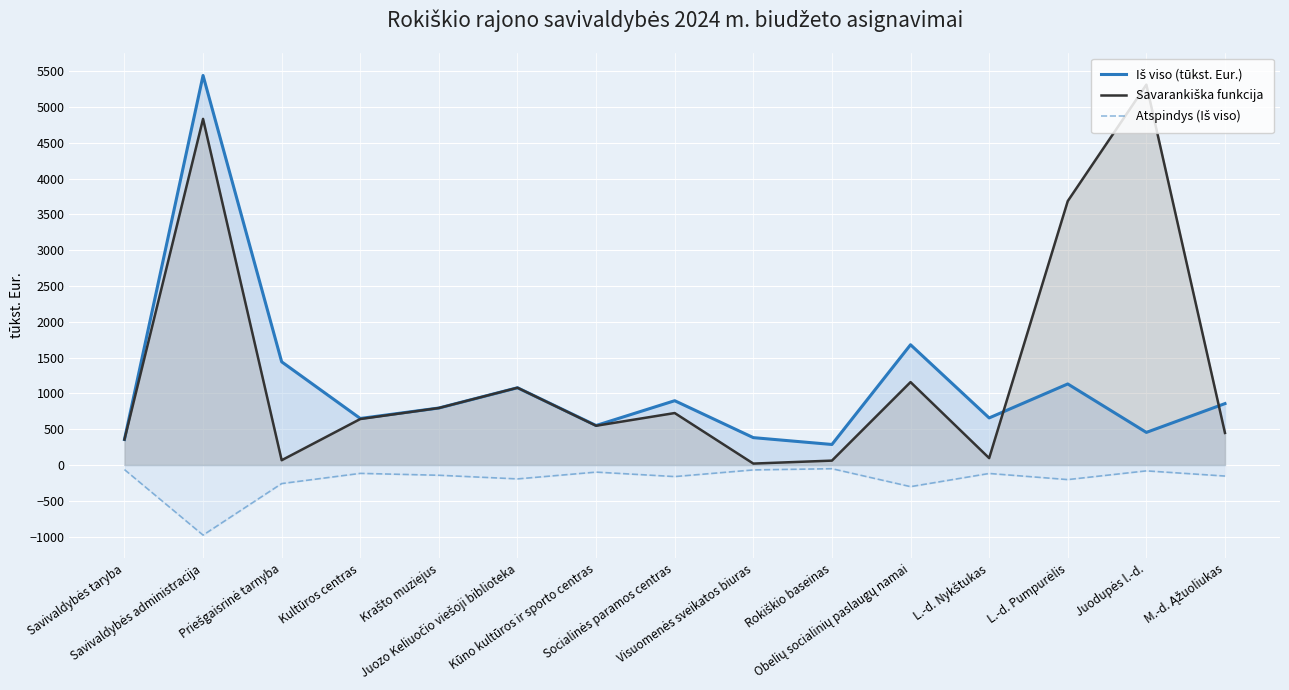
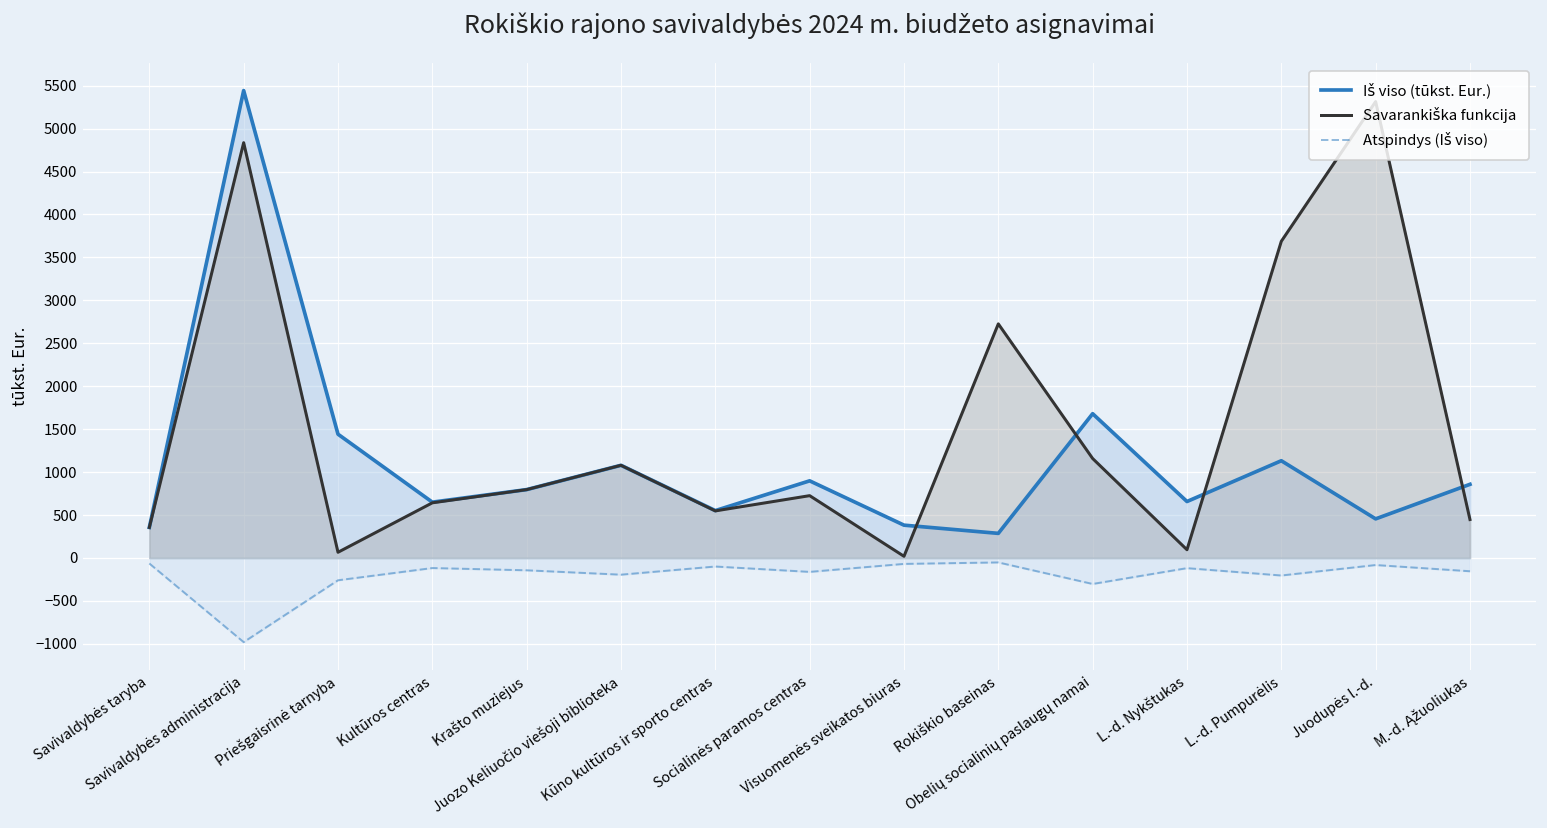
  {
    "Savarankiška funkcija": {
      "Savivaldybės administracija": 4800,
      "Priešgaisrinė tarnyba": 100,
      "Socialinės paramos centras": 700,
-     "Rokiškio baseinas": 100,
+     "Rokiškio baseinas": 2700,
      "Obelių socialinių paslaugų namai": 1200,
      "L.-d. Nykštukas": 100,
      "L.-d. Pumpurėlis": 3700,
      "M.-d. Ąžuoliukas": 400
    }
  }
